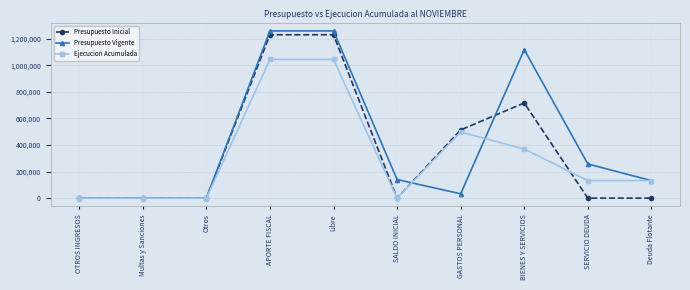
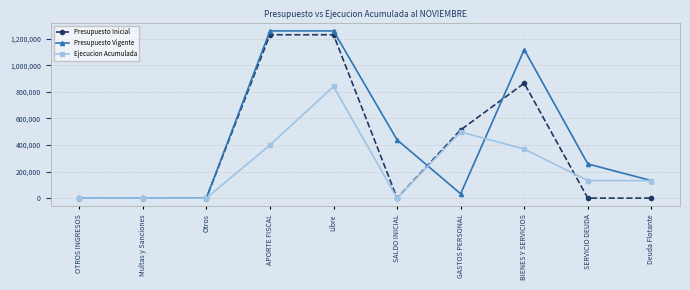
  {
    "Presupuesto Inicial": {
      "APORTE FISCAL": "1,230,000",
      "Libre": "1,230,000",
-     "BIENES Y SERVICIOS": "720,000",
+     "BIENES Y SERVICIOS": "860,000",
      "SERVICIO DEUDA": "0",
      "Deuda Flotante": "0"
    },
    "Presupuesto Vigente": {
      "APORTE FISCAL": "1,260,000",
      "Libre": "1,260,000",
-     "SALDO INICIAL": "140,000",
+     "SALDO INICIAL": "440,000",
      "GASTOS PERSONAL": "30,000",
      "BIENES Y SERVICIOS": "1,120,000",
      "SERVICIO DEUDA": "260,000"
    },
    "Ejecucion Acumulada": {
-     "APORTE FISCAL": "1,040,000",
-     "Libre": "1,040,000",
+     "APORTE FISCAL": "400,000",
+     "Libre": "840,000",
      "BIENES Y SERVICIOS": "370,000",
      "SERVICIO DEUDA": "130,000"
    }
  }
